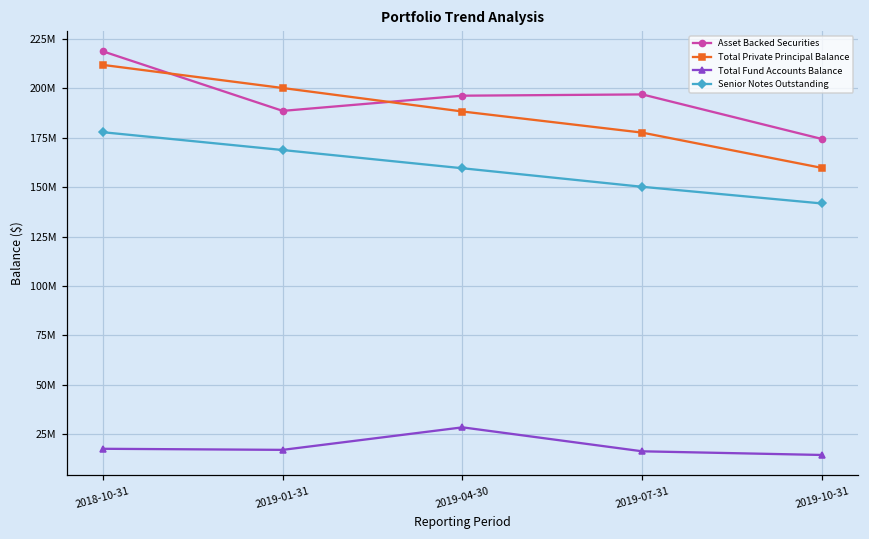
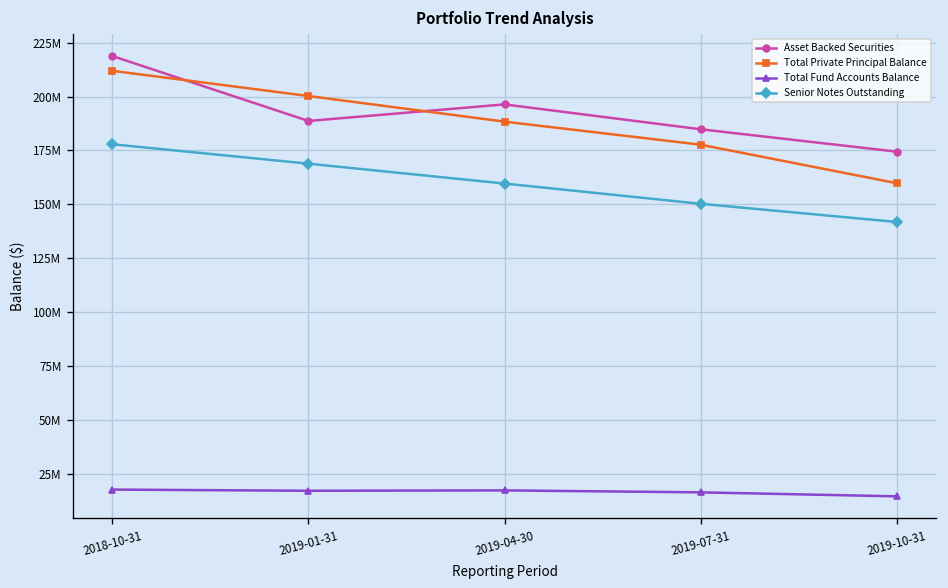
  {
    "Asset Backed Securities": {
      "2018-10-31": 219000000,
      "2019-01-31": 189000000,
      "2019-04-30": 196000000,
-     "2019-07-31": 197000000,
+     "2019-07-31": 185000000,
      "2019-10-31": 174000000
    },
    "Total Private Principal Balance": {
      "2018-10-31": 212000000,
      "2019-01-31": 200000000,
      "2019-04-30": 188000000,
      "2019-07-31": 178000000,
      "2019-10-31": 160000000
    },
    "Total Fund Accounts Balance": {
      "2018-10-31": 18000000,
      "2019-01-31": 17000000,
-     "2019-04-30": 28000000,
+     "2019-04-30": 17000000,
      "2019-07-31": 16000000,
      "2019-10-31": 14000000
    },
    "Senior Notes Outstanding": {
      "2018-10-31": 178000000,
      "2019-01-31": 169000000,
      "2019-04-30": 160000000,
      "2019-07-31": 150000000,
      "2019-10-31": 142000000
    }
  }
